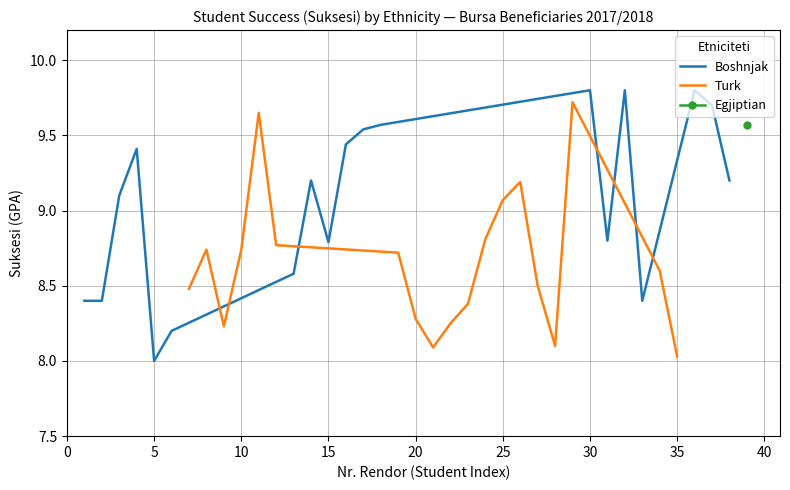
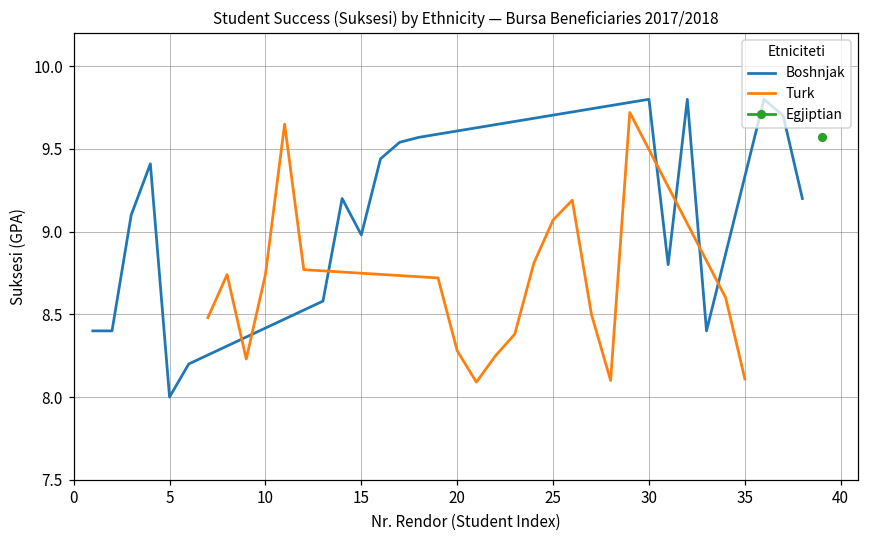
  {
    "Boshnjak": {
      "5": 8.00,
-     "15": 8.79,
+     "15": 8.98,
      "30": 9.80
    },
    "Turk": {
      "10": 8.74,
      "20": 8.28,
      "25": 9.07,
-     "35": 8.03
+     "35": 8.11
    }
  }
